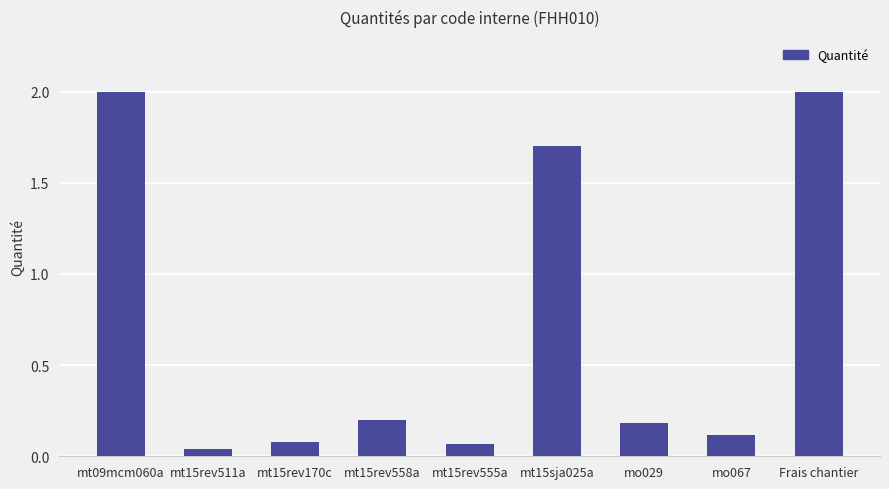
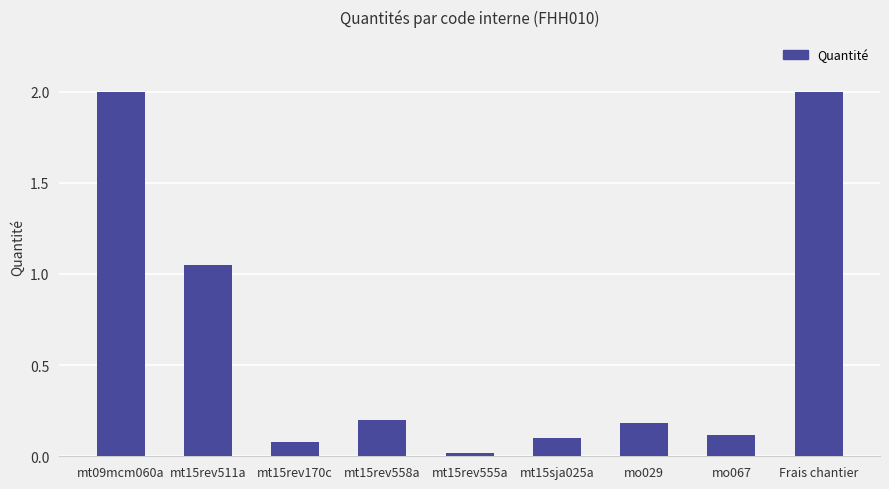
  {
    "mt09mcm060a": 2.00,
-   "mt15rev511a": 0.04,
+   "mt15rev511a": 1.05,
    "mt15rev170c": 0.08,
    "mt15rev558a": 0.20,
-   "mt15rev555a": 0.07,
-   "mt15sja025a": 1.7,
+   "mt15rev555a": 0.02,
+   "mt15sja025a": 0.1,
    "mo029": 0.18,
    "mo067": 0.12,
    "Frais chantier": 2.00
  }
